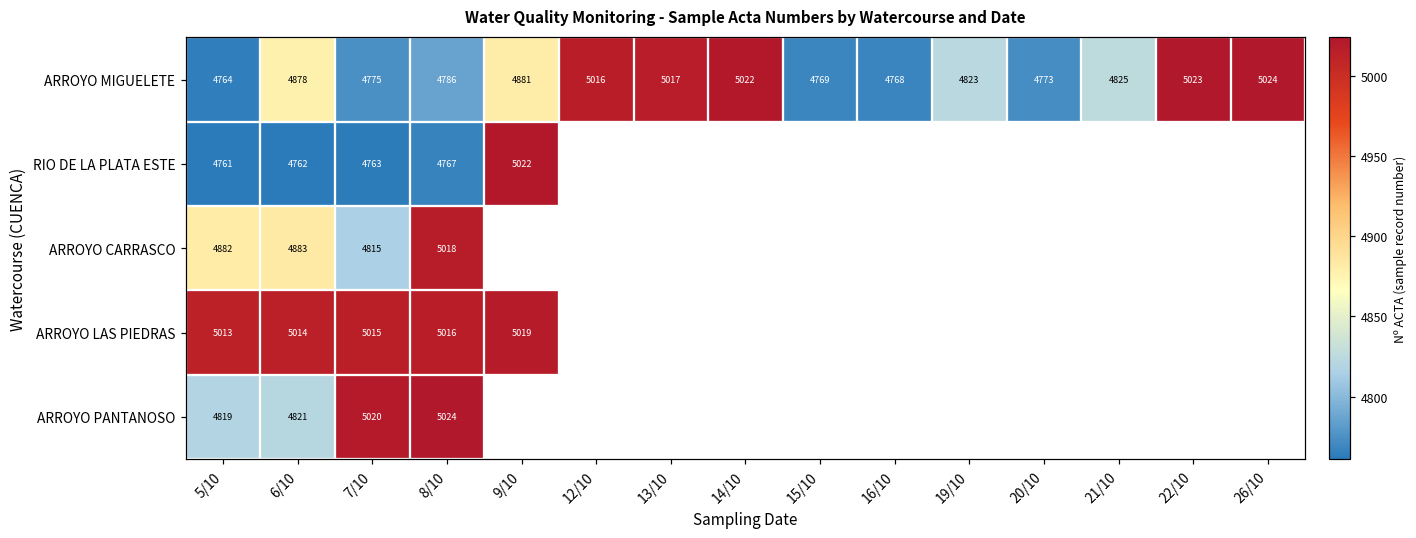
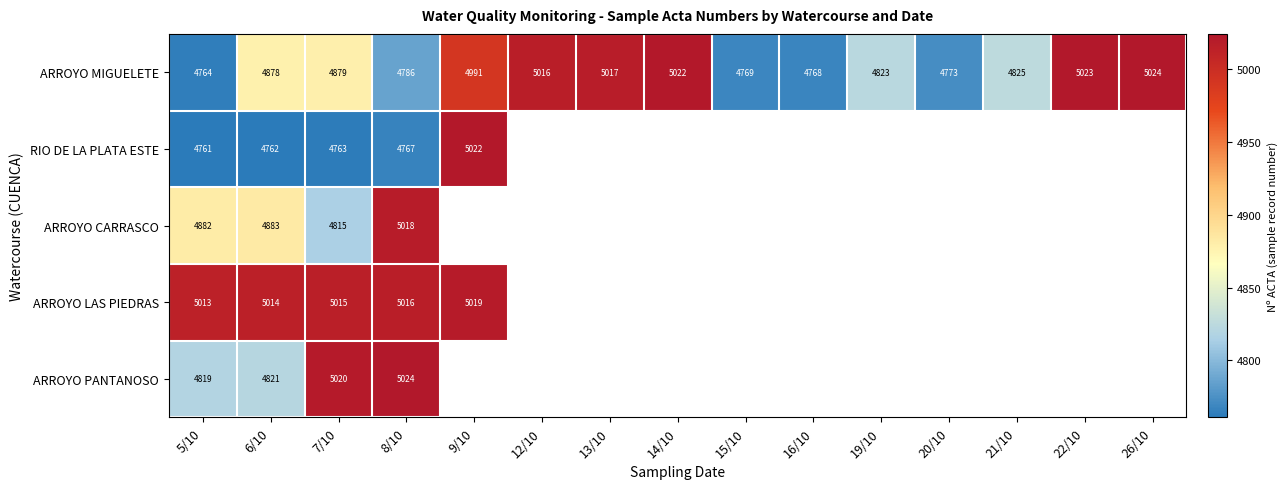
  {
    "ARROYO MIGUELETE": {
      "5/10": 4764,
      "6/10": 4878,
-     "7/10": 4775,
+     "7/10": 4879,
      "8/10": 4786,
-     "9/10": 4881,
+     "9/10": 4991,
      "12/10": 5016,
      "13/10": 5017,
      "14/10": 5022,
      "15/10": 4769,
      "16/10": 4768,
      "19/10": 4823,
      "20/10": 4773,
      "21/10": 4825,
      "22/10": 5023,
      "26/10": 5024
    },
    "RIO DE LA PLATA ESTE": {
      "5/10": 4761,
      "6/10": 4762,
      "7/10": 4763,
      "8/10": 4767,
      "9/10": 5022
    },
    "ARROYO CARRASCO": {
      "5/10": 4882,
      "6/10": 4883,
      "7/10": 4815,
      "8/10": 5018
    },
    "ARROYO LAS PIEDRAS": {
      "5/10": 5013,
      "6/10": 5014,
      "7/10": 5015,
      "8/10": 5016,
      "9/10": 5019
    },
    "ARROYO PANTANOSO": {
      "5/10": 4819,
      "6/10": 4821,
      "7/10": 5020,
      "8/10": 5024
    }
  }
